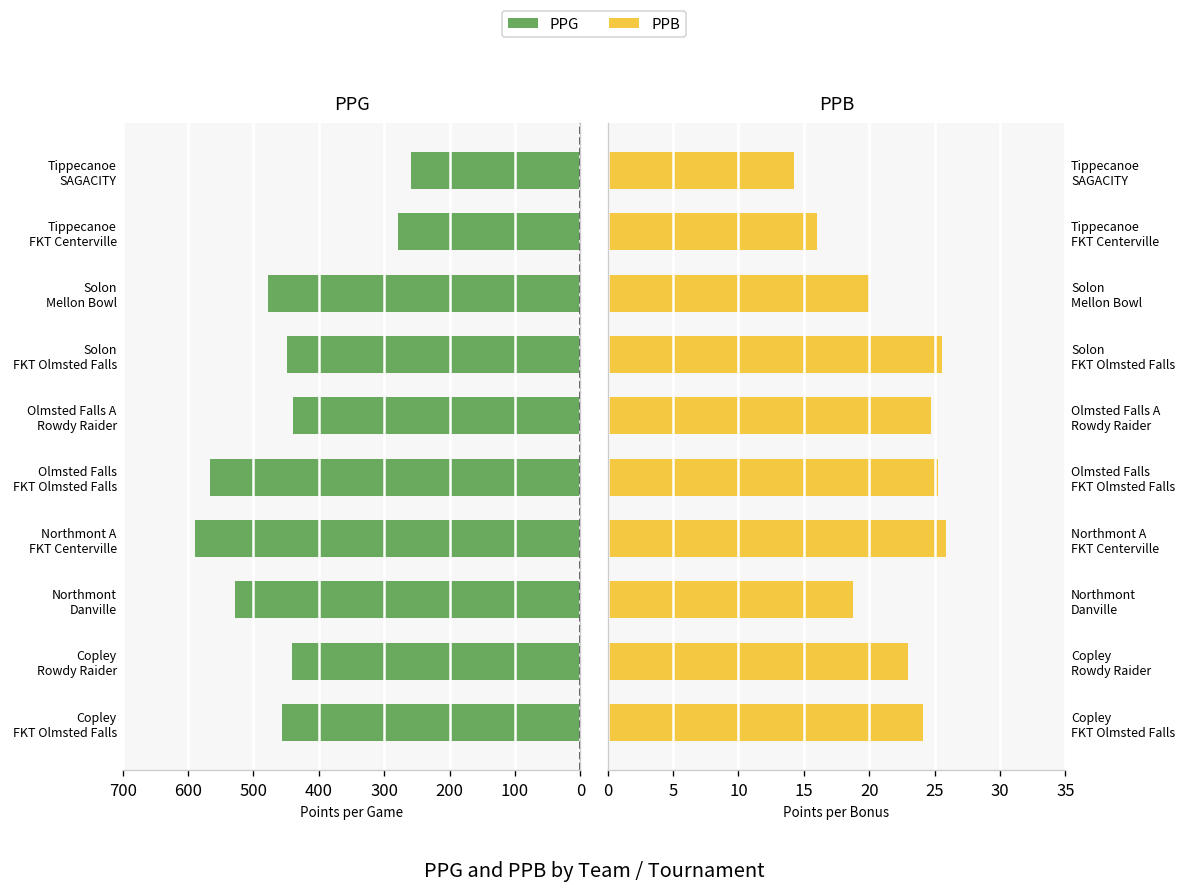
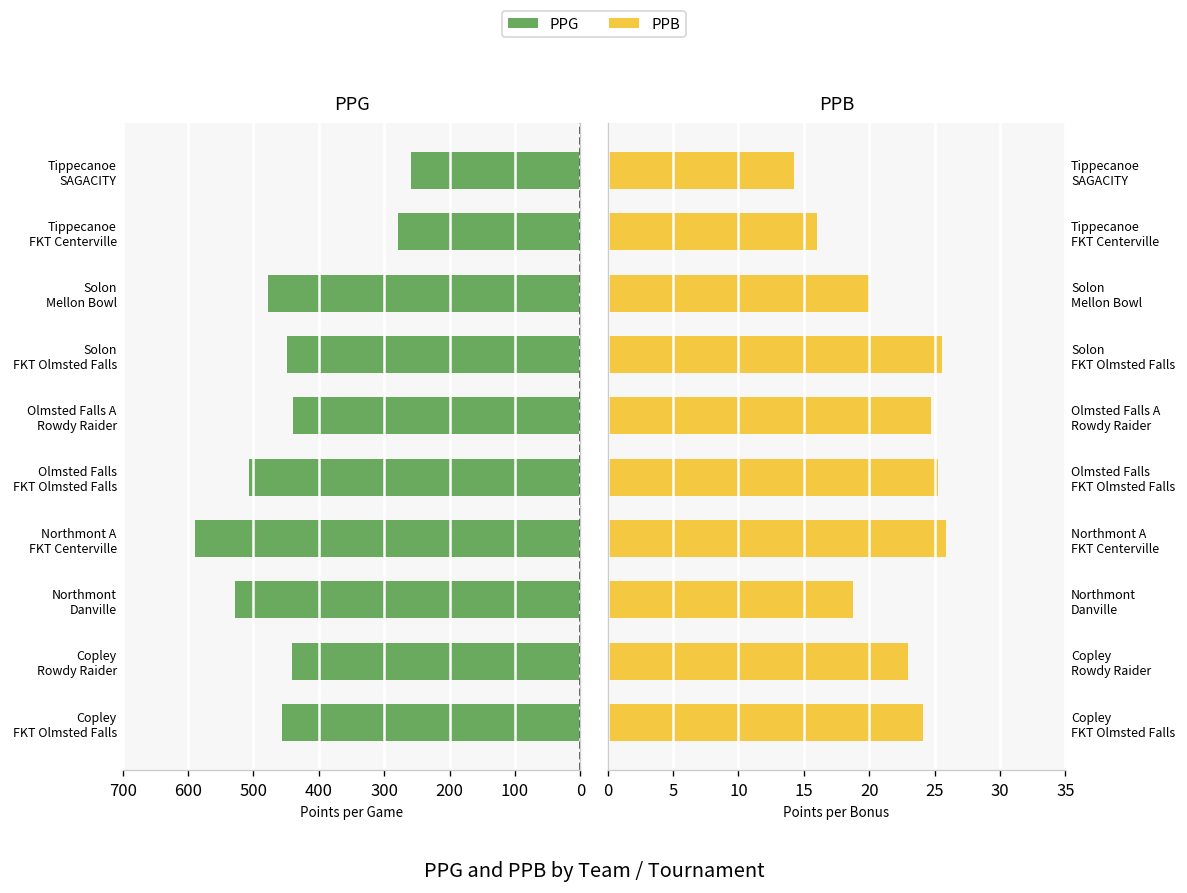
  {
    "PPG": {
      "Tippecanoe SAGACITY": 260,
      "Tippecanoe FKT Centerville": 280,
      "Solon Mellon Bowl": 480,
      "Solon FKT Olmsted Falls": 450,
      "Olmsted Falls A Rowdy Raider": 440,
-     "Olmsted Falls FKT Olmsted Falls": 570,
+     "Olmsted Falls FKT Olmsted Falls": 510,
      "Northmont A FKT Centerville": 590,
      "Northmont Danville": 530,
      "Copley Rowdy Raider": 440,
      "Copley FKT Olmsted Falls": 460
    },
    "PPB": {
      "Tippecanoe SAGACITY": 14.3,
      "Tippecanoe FKT Centerville": 16.0,
      "Solon Mellon Bowl": 20.0,
      "Solon FKT Olmsted Falls": 25.6,
      "Olmsted Falls A Rowdy Raider": 24.7,
      "Olmsted Falls FKT Olmsted Falls": 25.3,
      "Northmont A FKT Centerville": 25.9,
      "Northmont Danville": 18.8,
      "Copley Rowdy Raider": 23.0,
      "Copley FKT Olmsted Falls": 24.1
    }
  }
